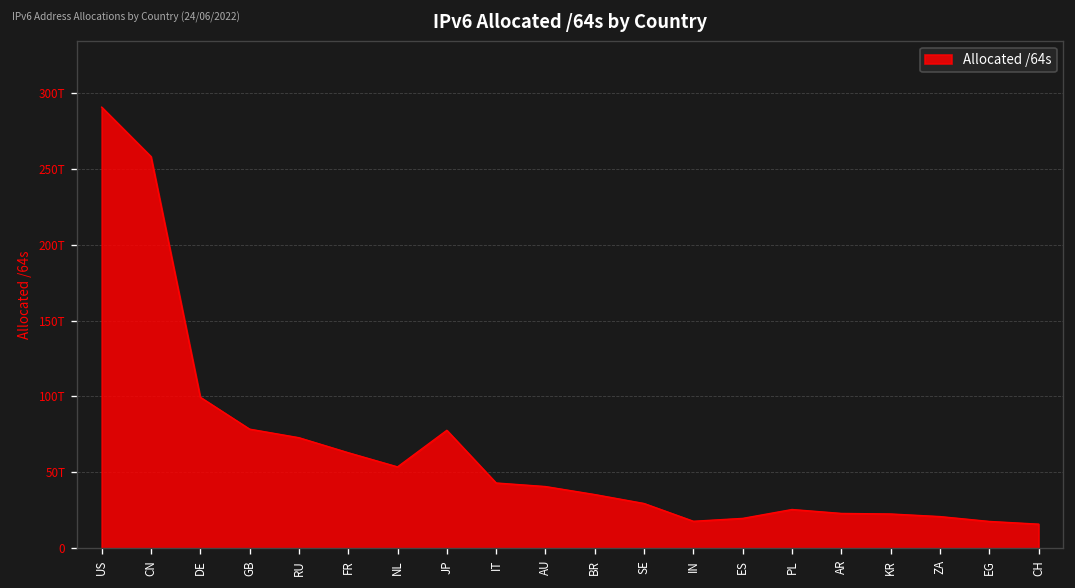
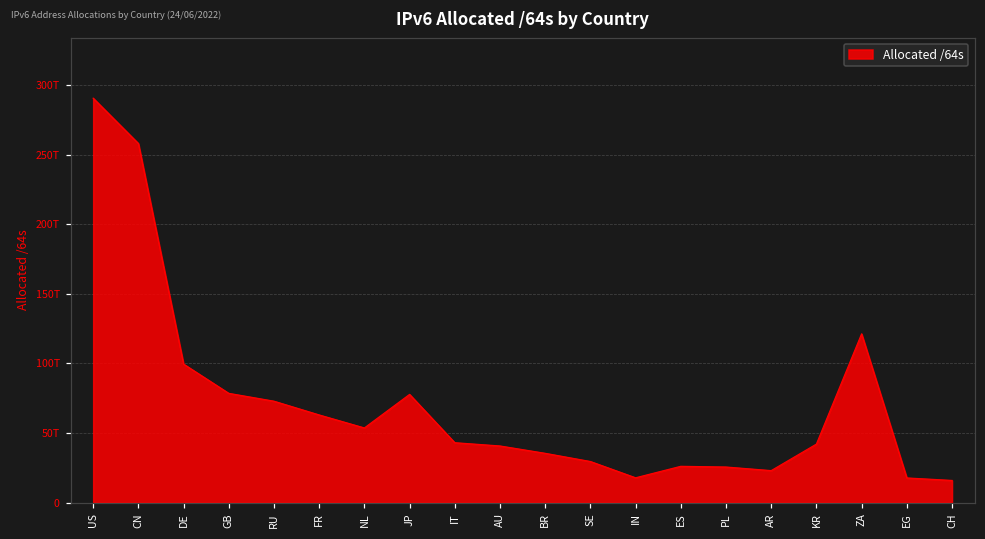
  {
    "US": "291T",
    "CN": "258T",
    "DE": "100T",
    "GB": "78T",
    "RU": "73T",
    "FR": "63T",
    "NL": "54T",
    "JP": "78T",
    "IT": "43T",
    "AU": "41T",
    "BR": "35T",
    "SE": "30T",
    "IN": "18T",
-   "ES": "20T",
+   "ES": "26T",
    "PL": "26T",
    "AR": "23T",
-   "KR": "23T",
-   "ZA": "21T",
+   "KR": "42T",
+   "ZA": "121T",
    "EG": "18T",
    "CH": "16T"
  }
